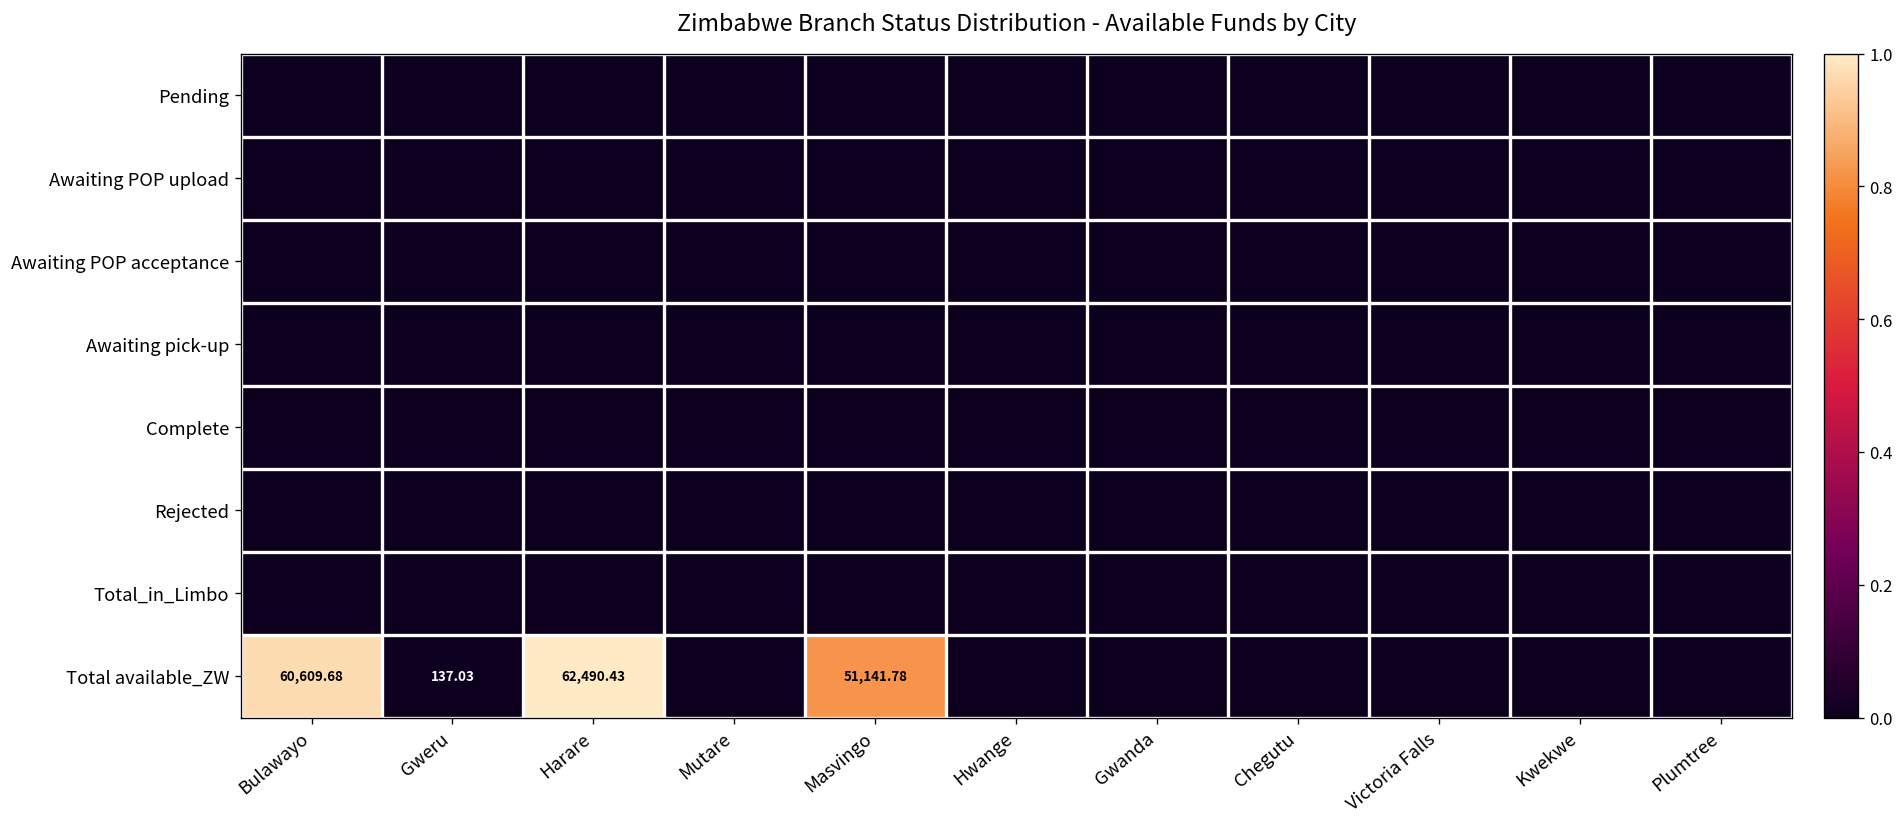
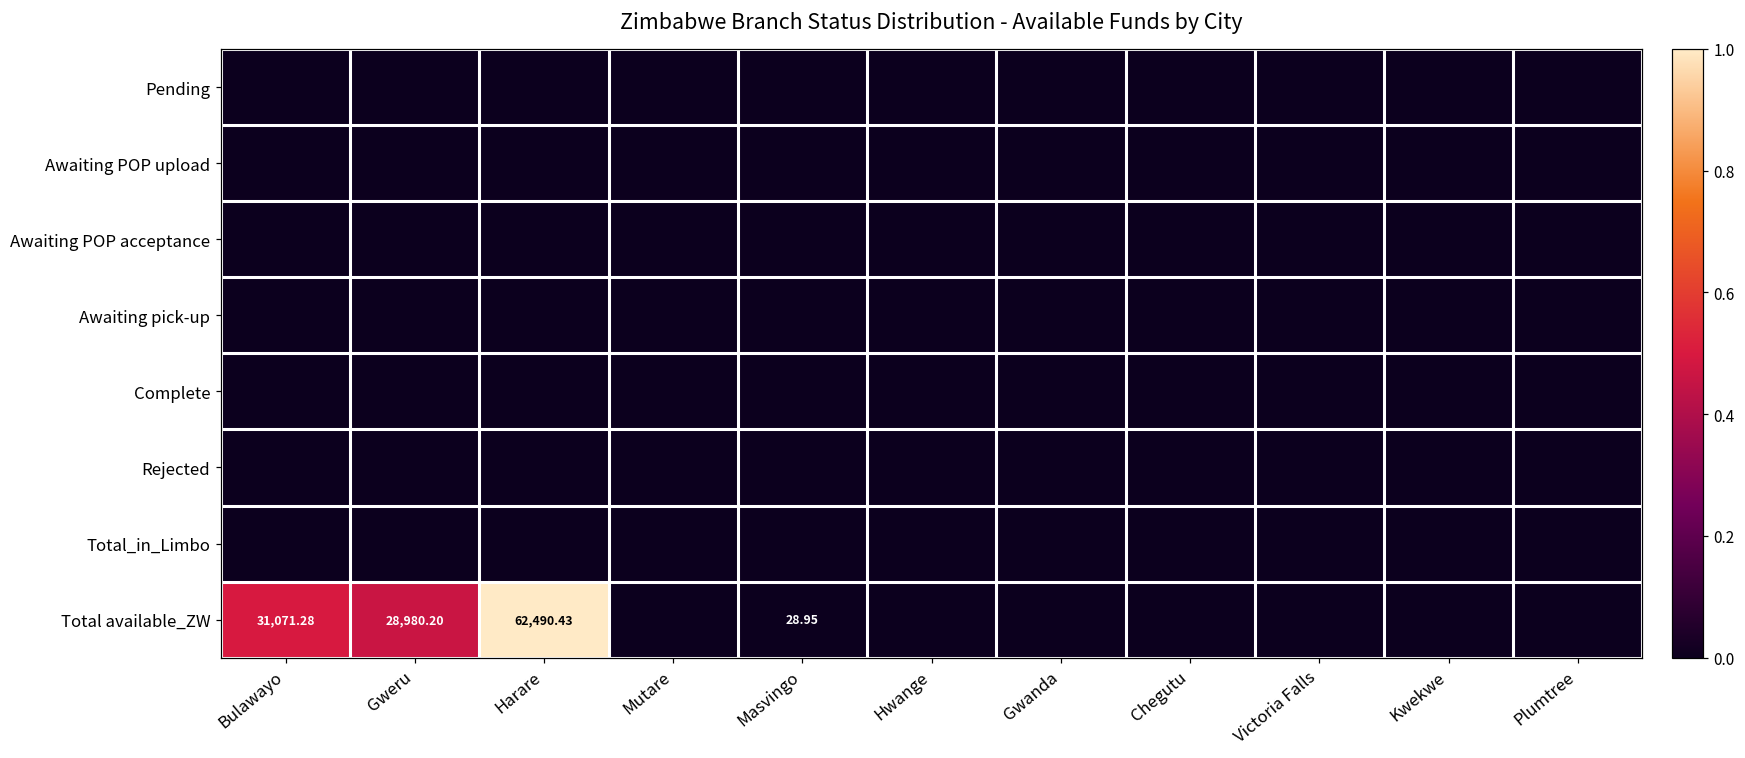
  {
    "Total available_ZW": {
-     "Bulawayo": "60,609.68",
-     "Gweru": "137.03",
+     "Bulawayo": "31,071.28",
+     "Gweru": "28,980.20",
      "Harare": "62,490.43",
-     "Masvingo": "51,141.78"
+     "Masvingo": "28.95"
    }
  }
